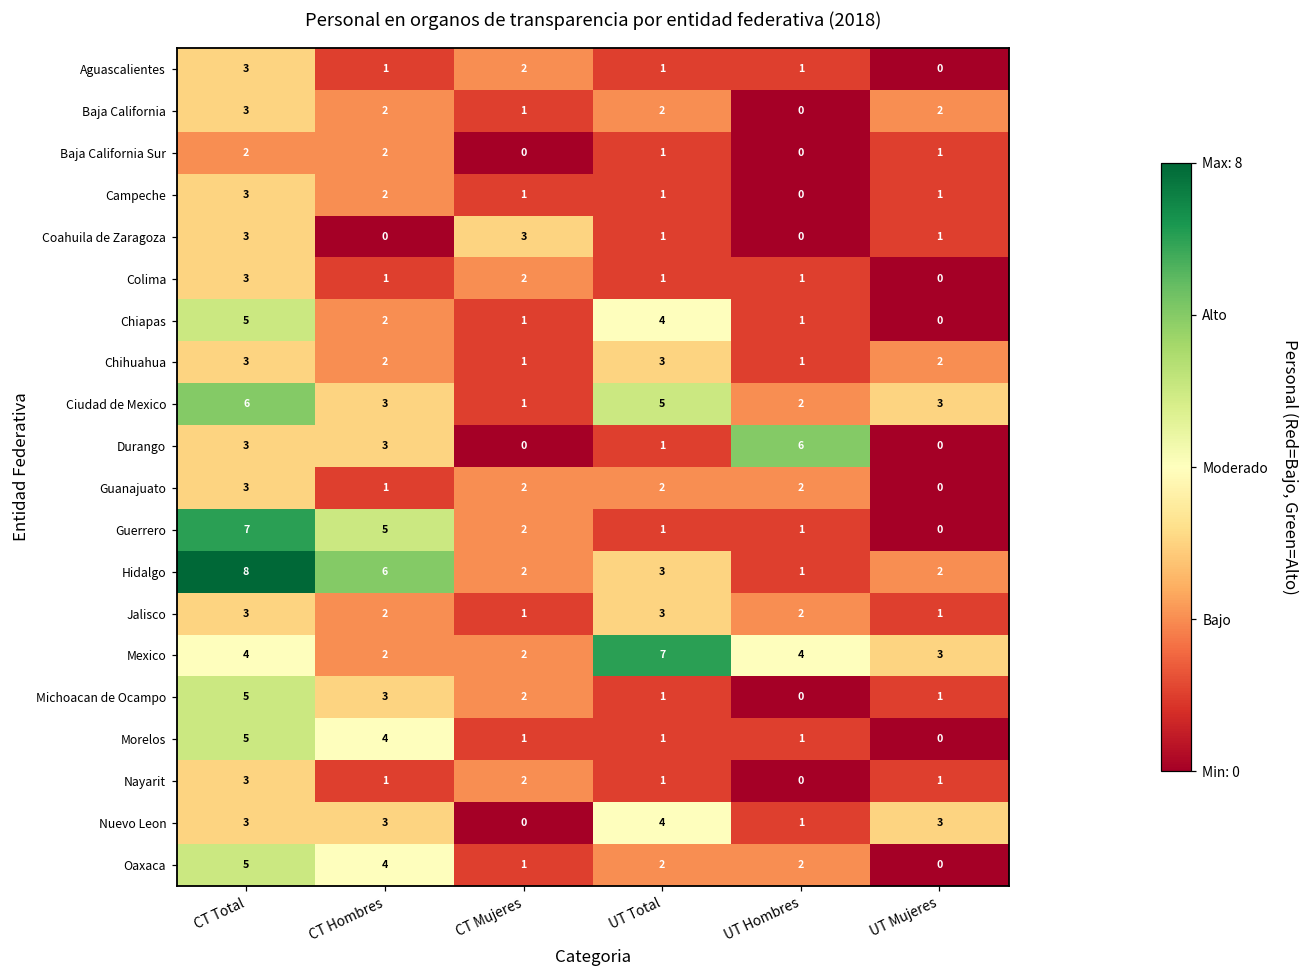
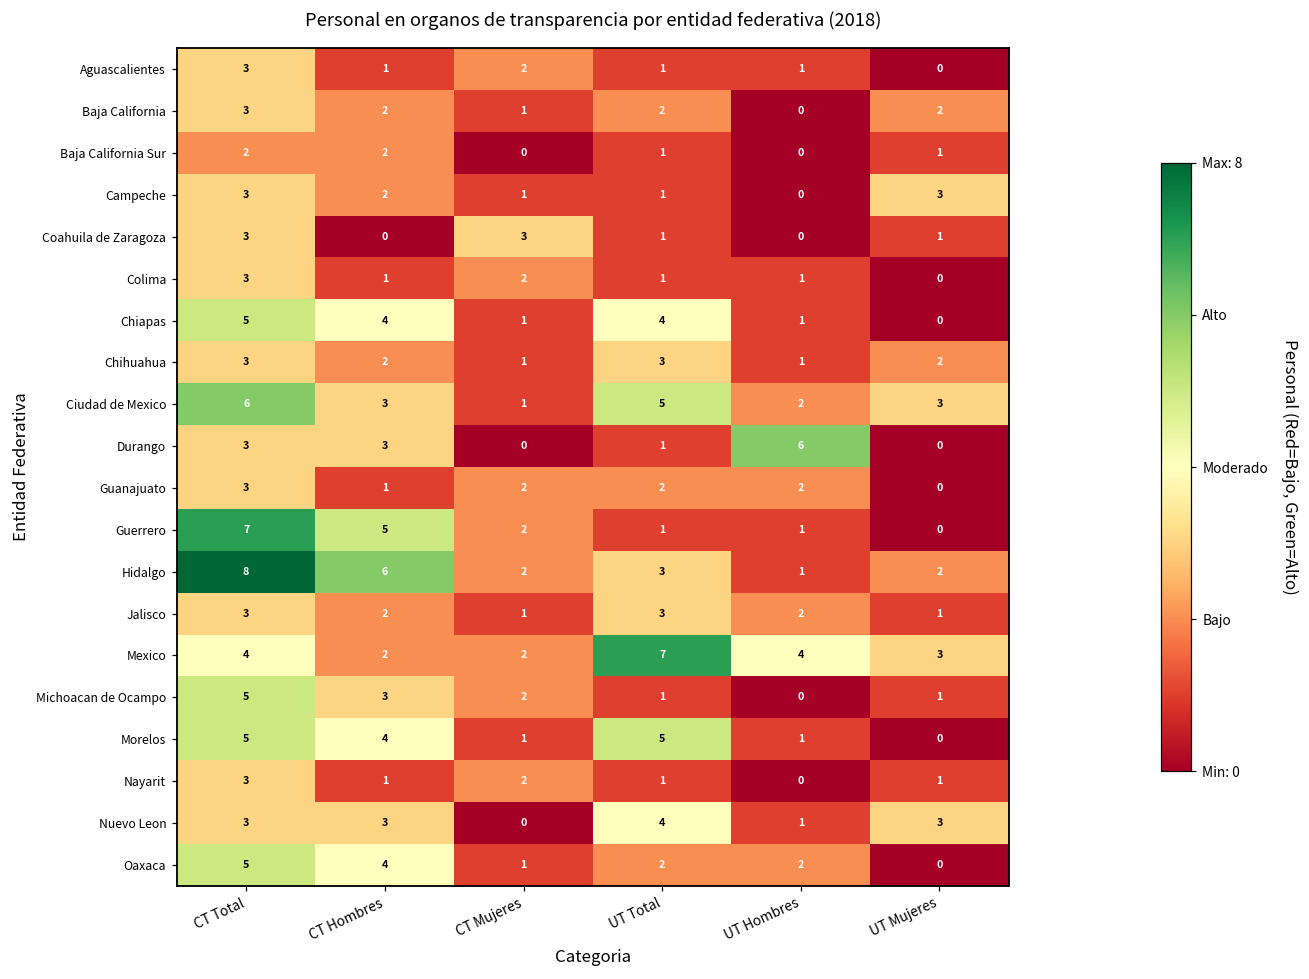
  {
    "Aguascalientes": {
      "CT Total": 3,
      "CT Hombres": 1,
      "CT Mujeres": 2,
      "UT Total": 1,
      "UT Hombres": 1,
      "UT Mujeres": 0
    },
    "Baja California": {
      "CT Total": 3,
      "CT Hombres": 2,
      "CT Mujeres": 1,
      "UT Total": 2,
      "UT Hombres": 0,
      "UT Mujeres": 2
    },
    "Baja California Sur": {
      "CT Total": 2,
      "CT Hombres": 2,
      "CT Mujeres": 0,
      "UT Total": 1,
      "UT Hombres": 0,
      "UT Mujeres": 1
    },
    "Campeche": {
      "CT Total": 3,
      "CT Hombres": 2,
      "CT Mujeres": 1,
      "UT Total": 1,
      "UT Hombres": 0,
-     "UT Mujeres": 1
+     "UT Mujeres": 3
    },
    "Coahuila de Zaragoza": {
      "CT Total": 3,
      "CT Hombres": 0,
      "CT Mujeres": 3,
      "UT Total": 1,
      "UT Hombres": 0,
      "UT Mujeres": 1
    },
    "Colima": {
      "CT Total": 3,
      "CT Hombres": 1,
      "CT Mujeres": 2,
      "UT Total": 1,
      "UT Hombres": 1,
      "UT Mujeres": 0
    },
    "Chiapas": {
      "CT Total": 5,
-     "CT Hombres": 2,
+     "CT Hombres": 4,
      "CT Mujeres": 1,
      "UT Total": 4,
      "UT Hombres": 1,
      "UT Mujeres": 0
    },
    "Chihuahua": {
      "CT Total": 3,
      "CT Hombres": 2,
      "CT Mujeres": 1,
      "UT Total": 3,
      "UT Hombres": 1,
      "UT Mujeres": 2
    },
    "Ciudad de Mexico": {
      "CT Total": 6,
      "CT Hombres": 3,
      "CT Mujeres": 1,
      "UT Total": 5,
      "UT Hombres": 2,
      "UT Mujeres": 3
    },
    "Durango": {
      "CT Total": 3,
      "CT Hombres": 3,
      "CT Mujeres": 0,
      "UT Total": 1,
      "UT Hombres": 6,
      "UT Mujeres": 0
    },
    "Guanajuato": {
      "CT Total": 3,
      "CT Hombres": 1,
      "CT Mujeres": 2,
      "UT Total": 2,
      "UT Hombres": 2,
      "UT Mujeres": 0
    },
    "Guerrero": {
      "CT Total": 7,
      "CT Hombres": 5,
      "CT Mujeres": 2,
      "UT Total": 1,
      "UT Hombres": 1,
      "UT Mujeres": 0
    },
    "Hidalgo": {
      "CT Total": 8,
      "CT Hombres": 6,
      "CT Mujeres": 2,
      "UT Total": 3,
      "UT Hombres": 1,
      "UT Mujeres": 2
    },
    "Jalisco": {
      "CT Total": 3,
      "CT Hombres": 2,
      "CT Mujeres": 1,
      "UT Total": 3,
      "UT Hombres": 2,
      "UT Mujeres": 1
    },
    "Mexico": {
      "CT Total": 4,
      "CT Hombres": 2,
      "CT Mujeres": 2,
      "UT Total": 7,
      "UT Hombres": 4,
      "UT Mujeres": 3
    },
    "Michoacan de Ocampo": {
      "CT Total": 5,
      "CT Hombres": 3,
      "CT Mujeres": 2,
      "UT Total": 1,
      "UT Hombres": 0,
      "UT Mujeres": 1
    },
    "Morelos": {
      "CT Total": 5,
      "CT Hombres": 4,
      "CT Mujeres": 1,
-     "UT Total": 1,
+     "UT Total": 5,
      "UT Hombres": 1,
      "UT Mujeres": 0
    },
    "Nayarit": {
      "CT Total": 3,
      "CT Hombres": 1,
      "CT Mujeres": 2,
      "UT Total": 1,
      "UT Hombres": 0,
      "UT Mujeres": 1
    },
    "Nuevo Leon": {
      "CT Total": 3,
      "CT Hombres": 3,
      "CT Mujeres": 0,
      "UT Total": 4,
      "UT Hombres": 1,
      "UT Mujeres": 3
    },
    "Oaxaca": {
      "CT Total": 5,
      "CT Hombres": 4,
      "CT Mujeres": 1,
      "UT Total": 2,
      "UT Hombres": 2,
      "UT Mujeres": 0
    }
  }
